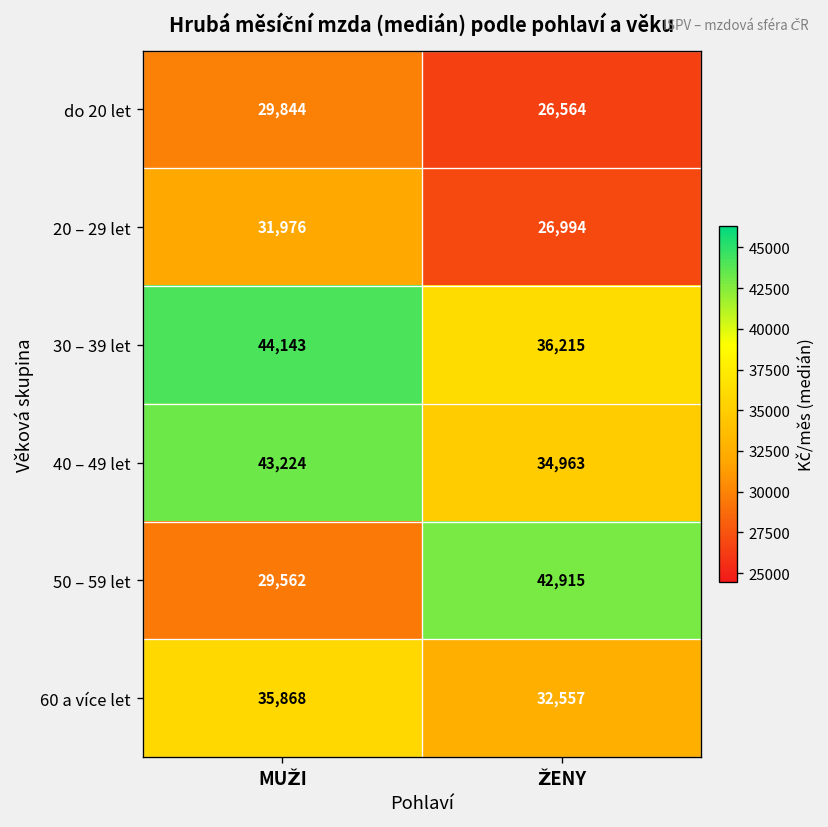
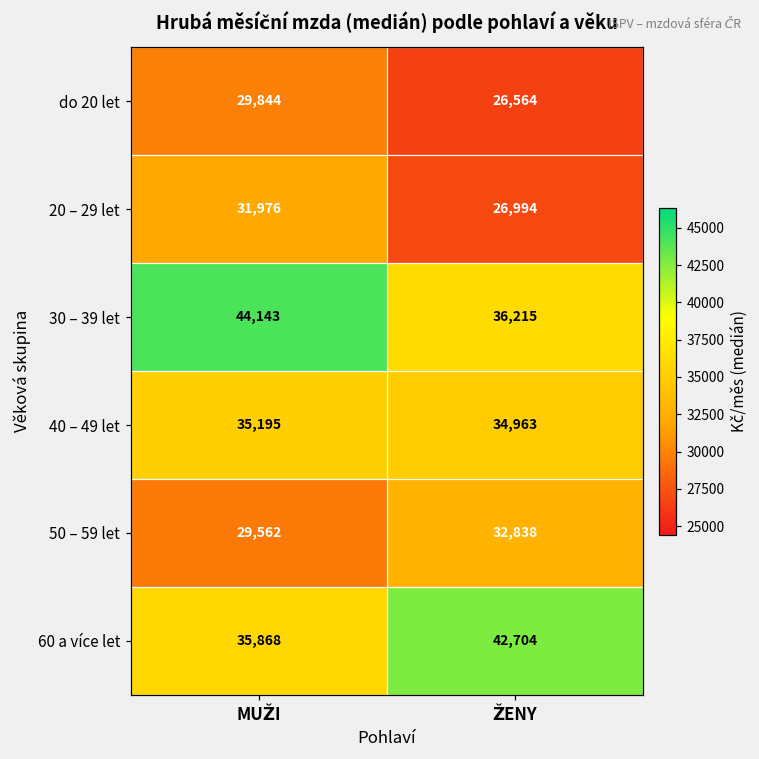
  {
    "do 20 let": {
      "MUŽI": "29,844",
      "ŽENY": "26,564"
    },
    "20 – 29 let": {
      "MUŽI": "31,976",
      "ŽENY": "26,994"
    },
    "30 – 39 let": {
      "MUŽI": "44,143",
      "ŽENY": "36,215"
    },
    "40 – 49 let": {
-     "MUŽI": "43,224",
+     "MUŽI": "35,195",
      "ŽENY": "34,963"
    },
    "50 – 59 let": {
      "MUŽI": "29,562",
-     "ŽENY": "42,915"
+     "ŽENY": "32,838"
    },
    "60 a více let": {
      "MUŽI": "35,868",
-     "ŽENY": "32,557"
+     "ŽENY": "42,704"
    }
  }
